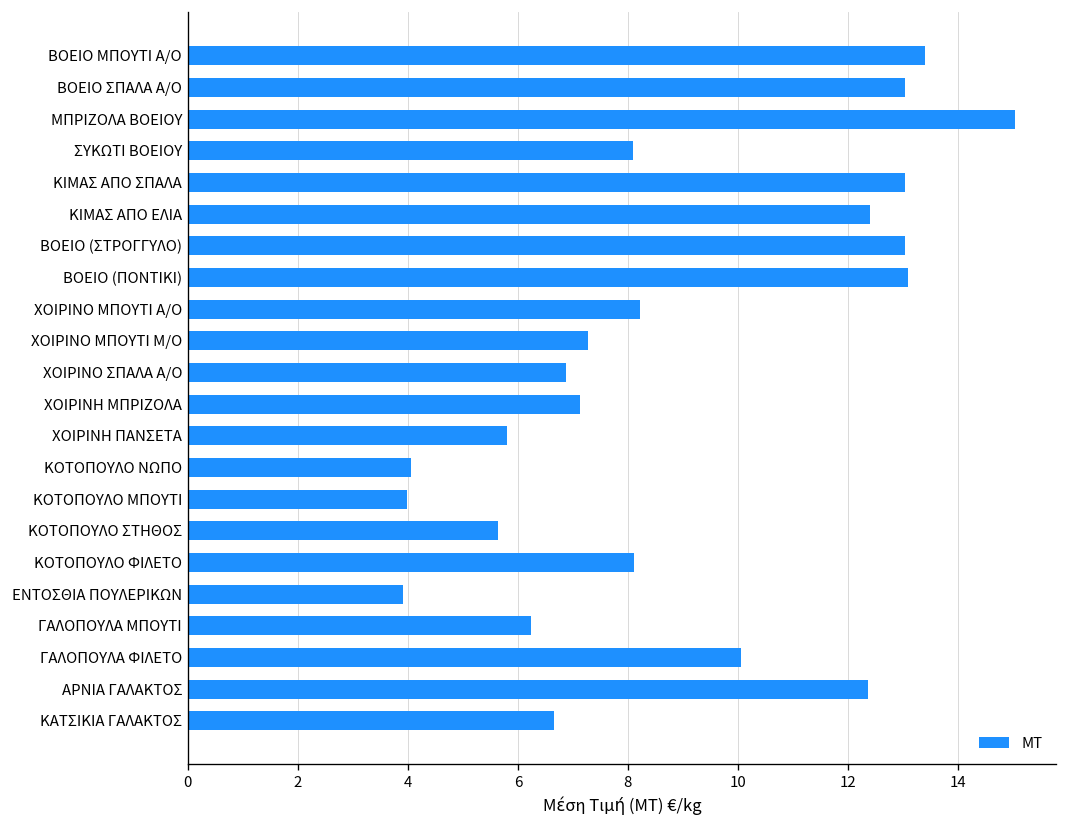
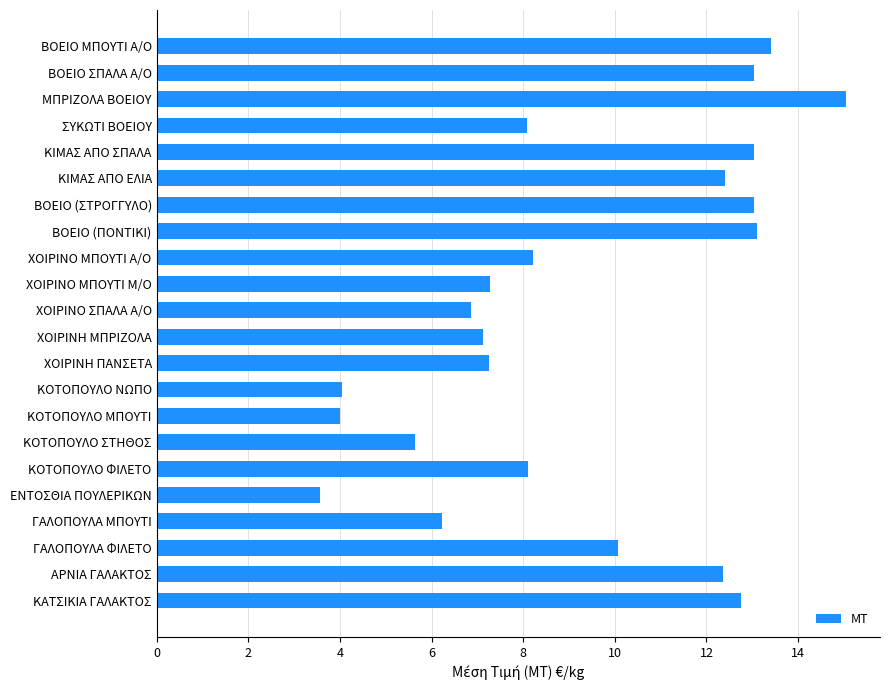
  {
    "ΒΟΕΙΟ ΜΠΟΥΤΙ Α/Ο": 13.4,
    "ΒΟΕΙΟ ΣΠΑΛΑ Α/Ο": 13.0,
    "ΜΠΡΙΖΟΛΑ ΒΟΕΙΟΥ": 15.0,
    "ΣΥΚΩΤΙ ΒΟΕΙΟΥ": 8.1,
    "ΚΙΜΑΣ ΑΠΟ ΣΠΑΛΑ": 13.0,
    "ΚΙΜΑΣ ΑΠΟ ΕΛΙΑ": 12.4,
    "ΒΟΕΙΟ (ΣΤΡΟΓΓΥΛΟ)": 13.0,
    "ΒΟΕΙΟ (ΠΟΝΤΙΚΙ)": 13.1,
    "ΧΟΙΡΙΝΟ ΜΠΟΥΤΙ Α/Ο": 8.2,
    "ΧΟΙΡΙΝΟ ΜΠΟΥΤΙ Μ/Ο": 7.3,
    "ΧΟΙΡΙΝΟ ΣΠΑΛΑ Α/Ο": 6.9,
    "ΧΟΙΡΙΝΗ ΜΠΡΙΖΟΛΑ": 7.1,
-   "ΧΟΙΡΙΝΗ ΠΑΝΣΕΤΑ": 5.8,
+   "ΧΟΙΡΙΝΗ ΠΑΝΣΕΤΑ": 7.3,
    "ΚΟΤΟΠΟΥΛΟ ΝΩΠΟ": 4.0,
    "ΚΟΤΟΠΟΥΛΟ ΜΠΟΥΤΙ": 4.0,
    "ΚΟΤΟΠΟΥΛΟ ΣΤΗΘΟΣ": 5.6,
    "ΚΟΤΟΠΟΥΛΟ ΦΙΛΕΤΟ": 8.1,
-   "ΕΝΤΟΣΘΙΑ ΠΟΥΛΕΡΙΚΩΝ": 3.9,
+   "ΕΝΤΟΣΘΙΑ ΠΟΥΛΕΡΙΚΩΝ": 3.6,
    "ΓΑΛΟΠΟΥΛΑ ΜΠΟΥΤΙ": 6.2,
    "ΓΑΛΟΠΟΥΛΑ ΦΙΛΕΤΟ": 10.1,
    "ΑΡΝΙΑ ΓΑΛΑΚΤΟΣ": 12.4,
-   "ΚΑΤΣΙΚΙΑ ΓΑΛΑΚΤΟΣ": 6.6
+   "ΚΑΤΣΙΚΙΑ ΓΑΛΑΚΤΟΣ": 12.8
  }
